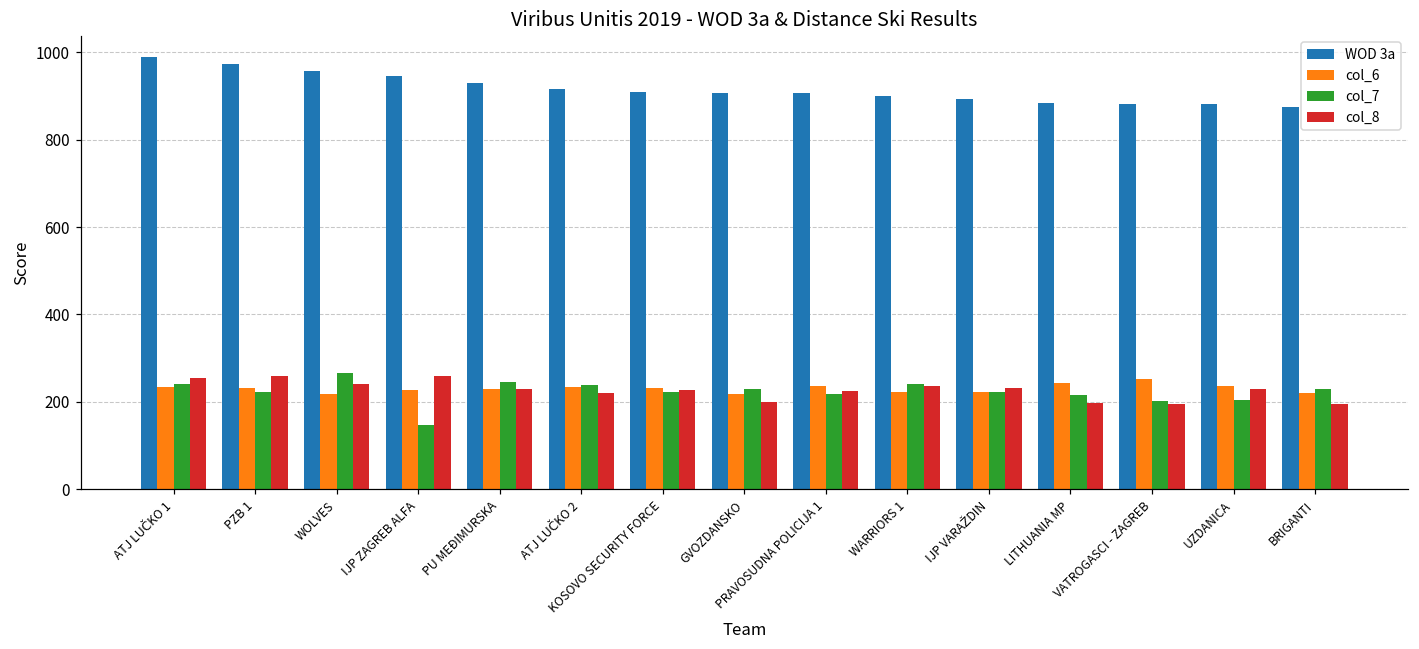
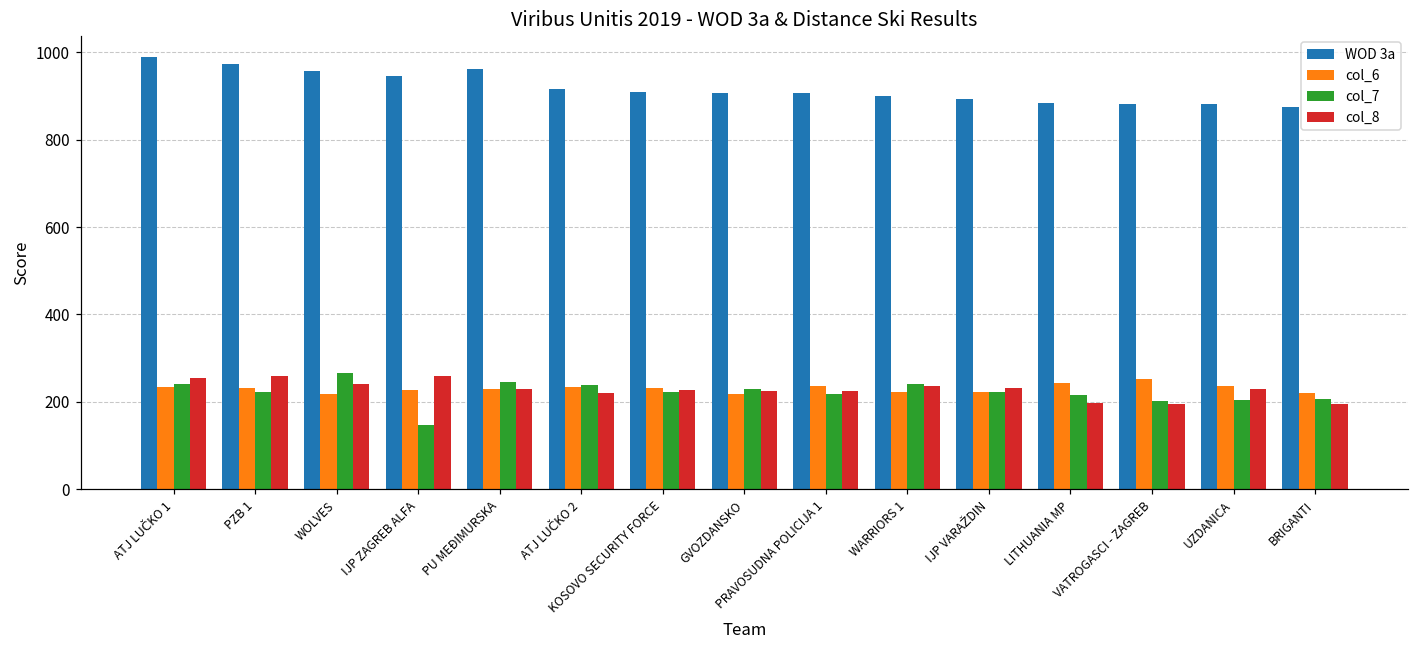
  {
    "WOD 3a": {
      "ATJ LUČKO 1": 990,
      "PZB 1": 970,
      "WOLVES": 960,
      "IJP ZAGREB ALFA": 950,
-     "PU MEĐIMURSKA": 930,
+     "PU MEĐIMURSKA": 960,
      "ATJ LUČKO 2": 920,
      "KOSOVO SECURITY FORCE": 910,
      "GVOZDANSKO": 910,
      "PRAVOSUDNA POLICIJA 1": 910,
      "WARRIORS 1": 900,
      "IJP VARAŽDIN": 890,
      "LITHUANIA MP": 880,
      "VATROGASCI - ZAGREB": 880,
      "UZDANICA": 880,
      "BRIGANTI": 880
    },
    "col_6": {
      "ATJ LUČKO 1": 230,
      "PZB 1": 230,
      "WOLVES": 220,
      "IJP ZAGREB ALFA": 230,
      "PU MEĐIMURSKA": 230,
      "ATJ LUČKO 2": 240,
      "KOSOVO SECURITY FORCE": 230,
      "GVOZDANSKO": 220,
      "PRAVOSUDNA POLICIJA 1": 240,
      "WARRIORS 1": 220,
      "IJP VARAŽDIN": 220,
      "LITHUANIA MP": 240,
      "VATROGASCI - ZAGREB": 250,
      "UZDANICA": 240,
      "BRIGANTI": 220
    },
    "col_7": {
      "ATJ LUČKO 1": 240,
      "PZB 1": 220,
      "WOLVES": 270,
      "IJP ZAGREB ALFA": 150,
      "PU MEĐIMURSKA": 250,
      "ATJ LUČKO 2": 240,
      "KOSOVO SECURITY FORCE": 220,
      "GVOZDANSKO": 230,
      "PRAVOSUDNA POLICIJA 1": 220,
      "WARRIORS 1": 240,
      "IJP VARAŽDIN": 220,
      "LITHUANIA MP": 220,
      "VATROGASCI - ZAGREB": 200,
      "UZDANICA": 200,
-     "BRIGANTI": 230
+     "BRIGANTI": 210
    },
    "col_8": {
      "ATJ LUČKO 1": 250,
      "PZB 1": 260,
      "WOLVES": 240,
      "IJP ZAGREB ALFA": 260,
      "PU MEĐIMURSKA": 230,
      "ATJ LUČKO 2": 220,
      "KOSOVO SECURITY FORCE": 230,
-     "GVOZDANSKO": 200,
+     "GVOZDANSKO": 220,
      "PRAVOSUDNA POLICIJA 1": 230,
      "WARRIORS 1": 240,
      "IJP VARAŽDIN": 230,
      "LITHUANIA MP": 200,
      "VATROGASCI - ZAGREB": 200,
      "UZDANICA": 230,
      "BRIGANTI": 200
    }
  }
